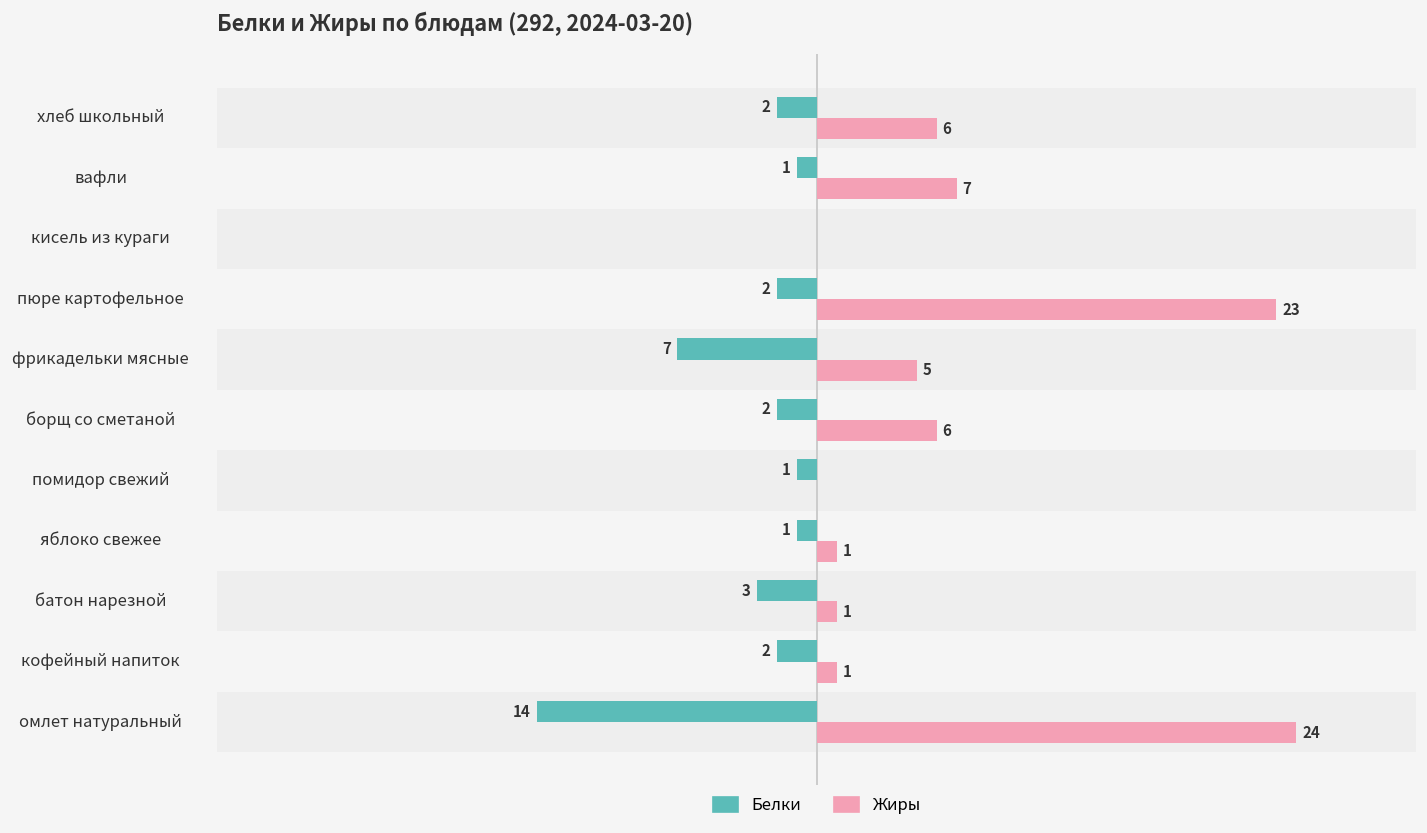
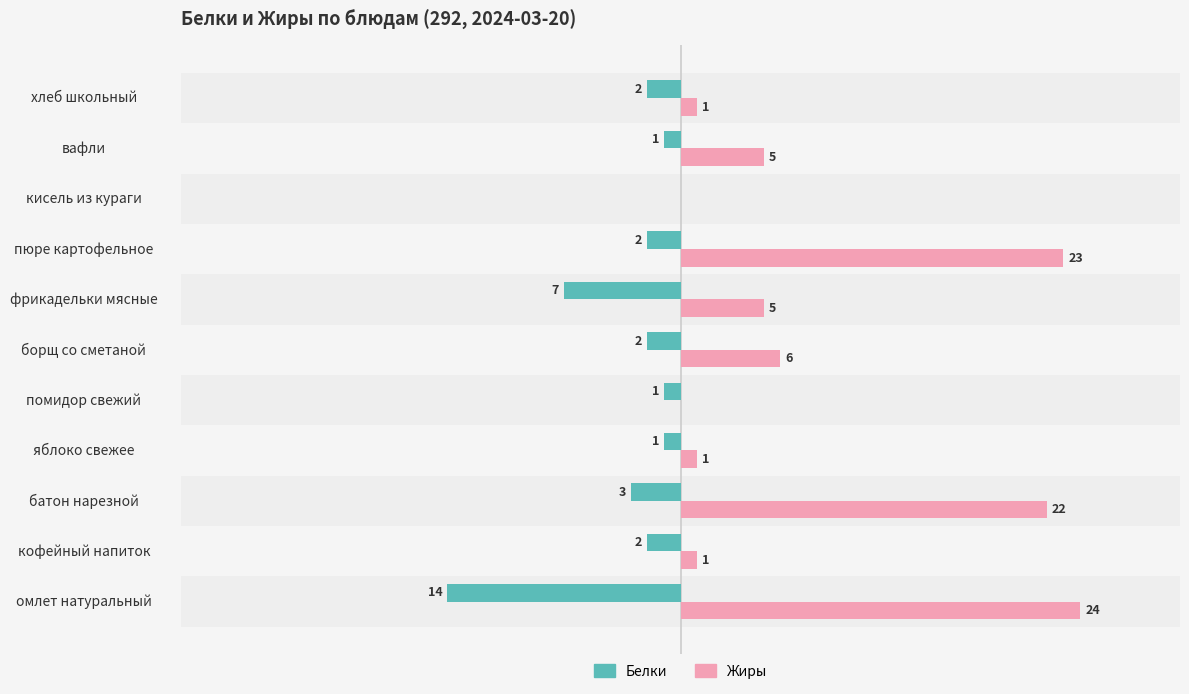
  {
    "Жиры": {
-     "хлеб школьный": 6,
-     "вафли": 7,
+     "хлеб школьный": 1,
+     "вафли": 5,
      "пюре картофельное": 23,
      "фрикадельки мясные": 5,
      "борщ со сметаной": 6,
      "яблоко свежее": 1,
-     "батон нарезной": 1,
+     "батон нарезной": 22,
      "кофейный напиток": 1,
      "омлет натуральный": 24
    }
  }
